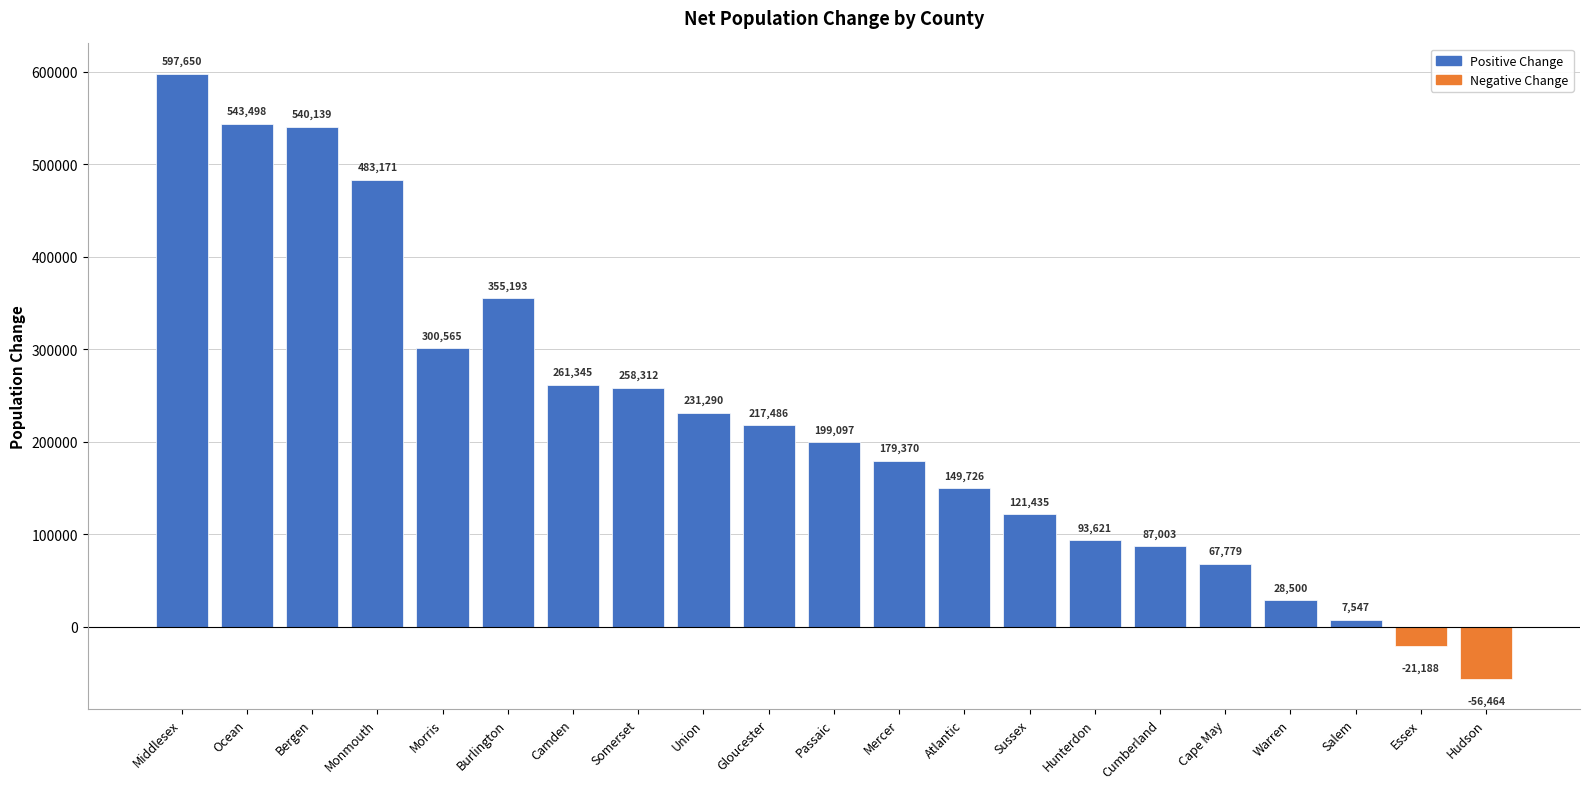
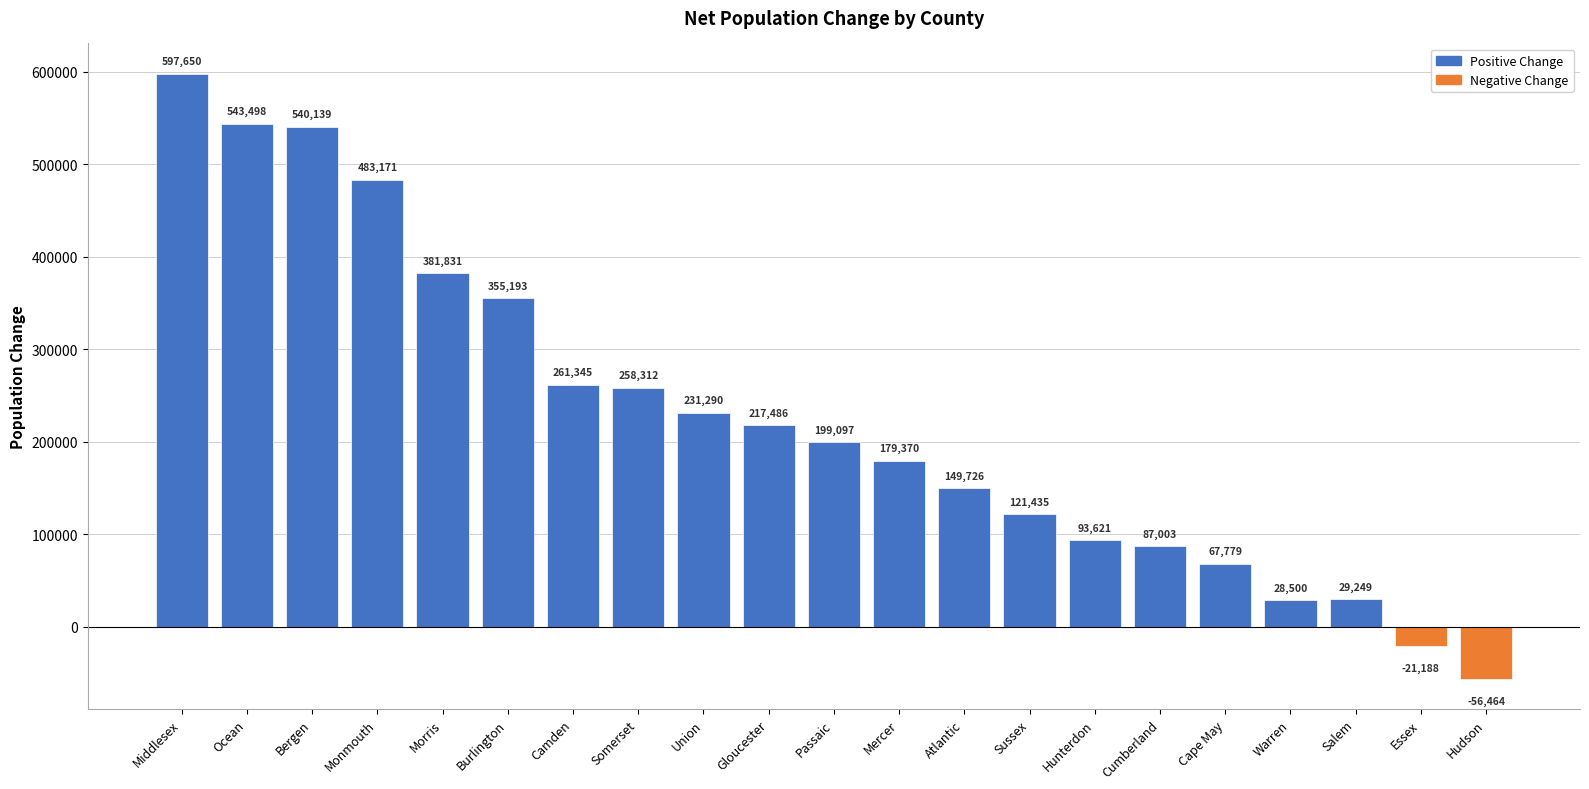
  {
    "Middlesex": "597,650",
    "Ocean": "543,498",
    "Bergen": "540,139",
    "Monmouth": "483,171",
-   "Morris": "300,565",
+   "Morris": "381,831",
    "Burlington": "355,193",
    "Camden": "261,345",
    "Somerset": "258,312",
    "Union": "231,290",
    "Gloucester": "217,486",
    "Passaic": "199,097",
    "Mercer": "179,370",
    "Atlantic": "149,726",
    "Sussex": "121,435",
    "Hunterdon": "93,621",
    "Cumberland": "87,003",
    "Cape May": "67,779",
    "Warren": "28,500",
-   "Salem": "7,547",
+   "Salem": "29,249",
    "Essex": "-21,188",
    "Hudson": "-56,464"
  }
